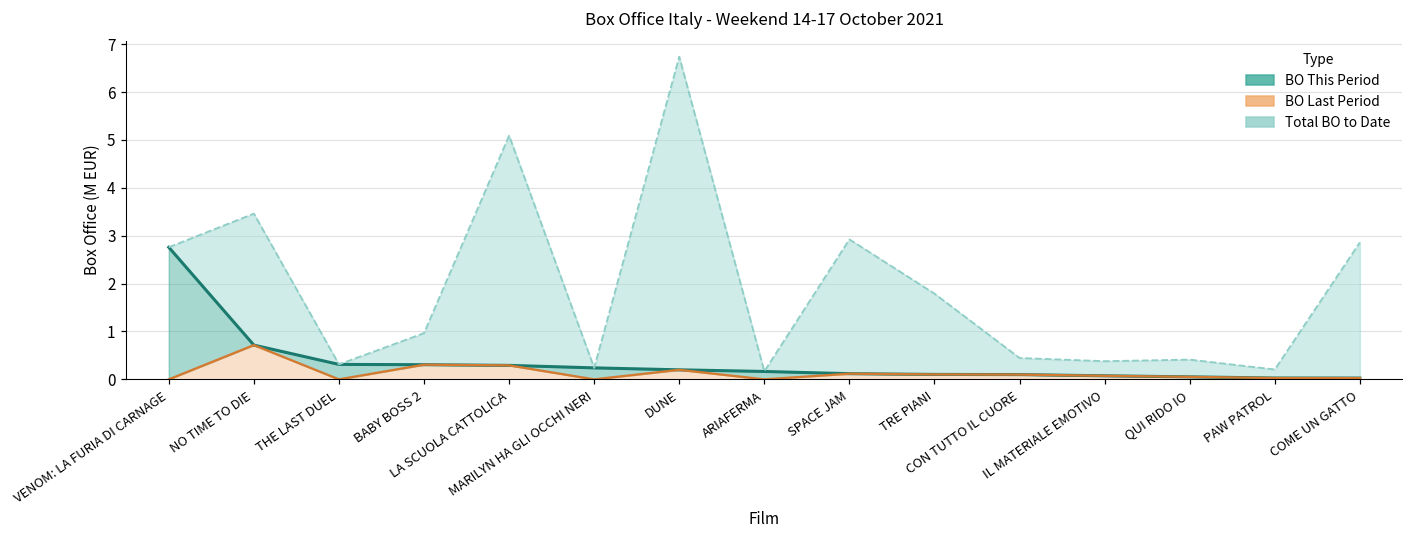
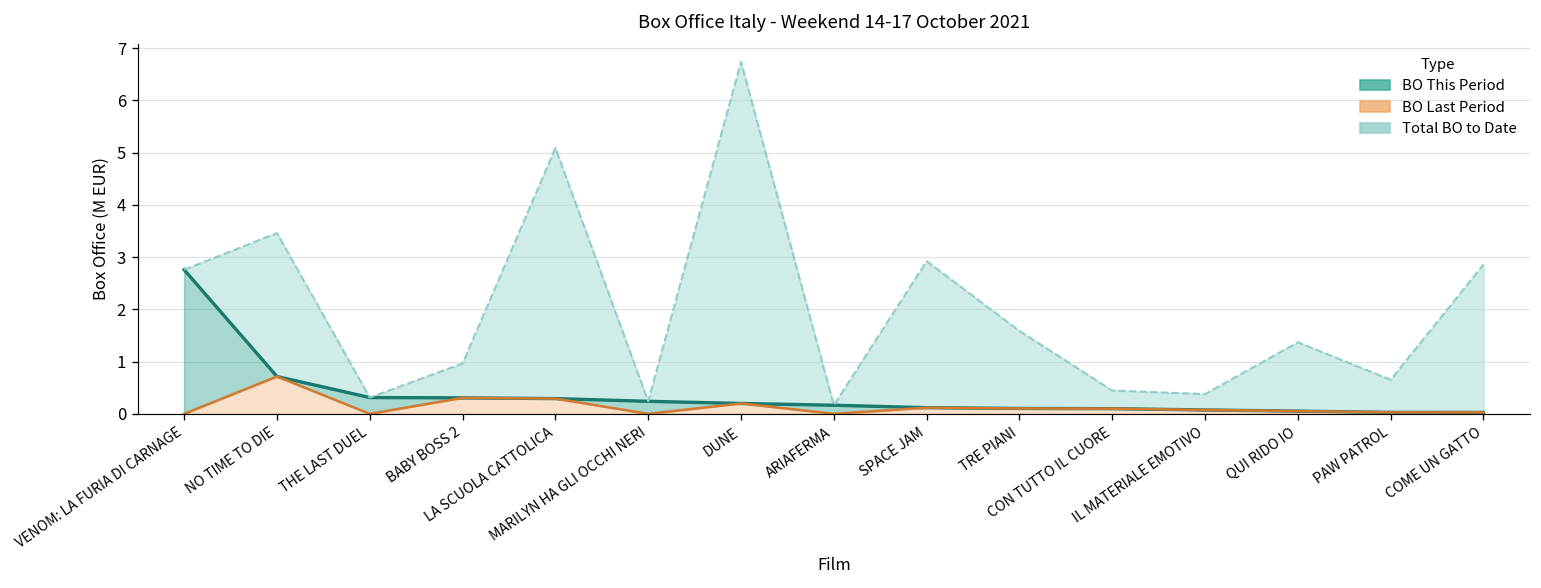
  {
    "Total BO to Date": {
      "NO TIME TO DIE": 3.5,
      "BABY BOSS 2": 1.0,
      "LA SCUOLA CATTOLICA": 5.1,
      "DUNE": 6.7,
      "SPACE JAM": 2.9,
-     "TRE PIANI": 1.8,
+     "TRE PIANI": 1.6,
      "CON TUTTO IL CUORE": 0.4,
      "IL MATERIALE EMOTIVO": 0.4,
-     "QUI RIDO IO": 0.4,
-     "PAW PATROL": 0.2,
+     "QUI RIDO IO": 1.4,
+     "PAW PATROL": 0.7,
      "COME UN GATTO": 2.9
    }
  }
